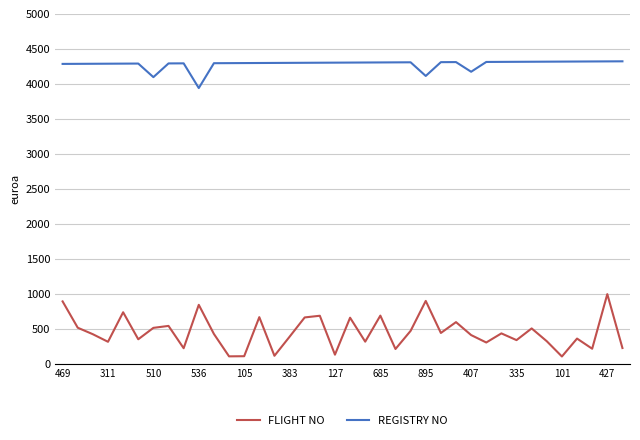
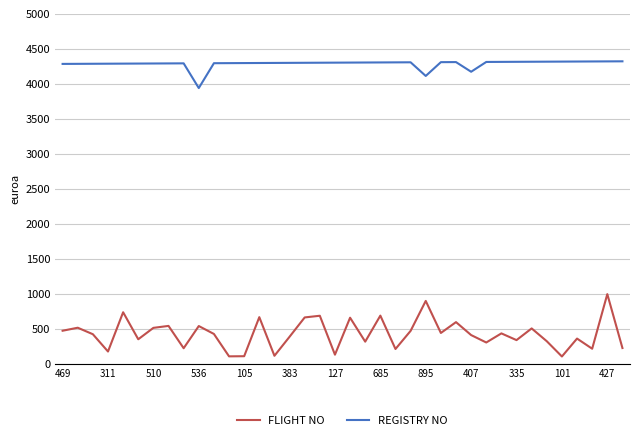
  {
    "FLIGHT NO": {
-     "469": 900,
-     "311": 300,
+     "469": 500,
+     "311": 200,
      "510": 500,
-     "536": 800,
+     "536": 500,
      "105": 100,
      "383": 400,
      "127": 100,
      "685": 700,
      "895": 900,
      "407": 400,
      "335": 300,
      "101": 100,
      "427": 1000
    },
    "REGISTRY NO": {
      "469": 4300,
      "311": 4300,
-     "510": 4100,
+     "510": 4300,
      "536": 3900,
      "105": 4300,
      "383": 4300,
      "127": 4300,
      "685": 4300,
      "895": 4100,
      "407": 4200,
      "335": 4300,
      "101": 4300,
      "427": 4300
    }
  }
